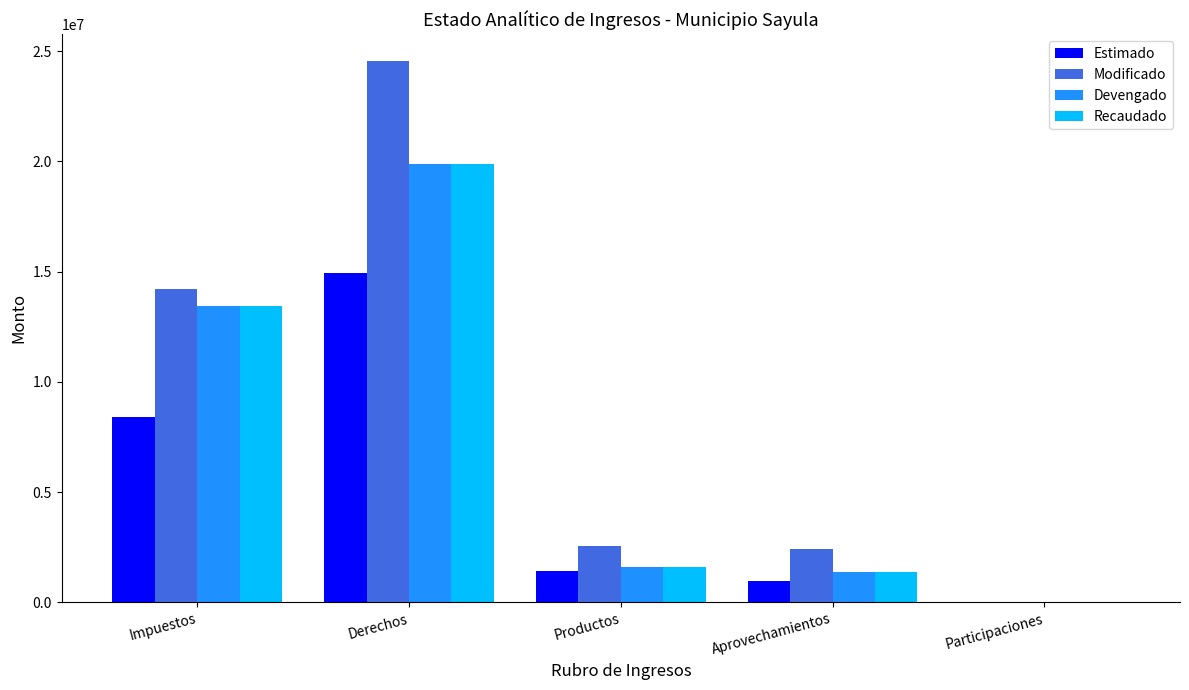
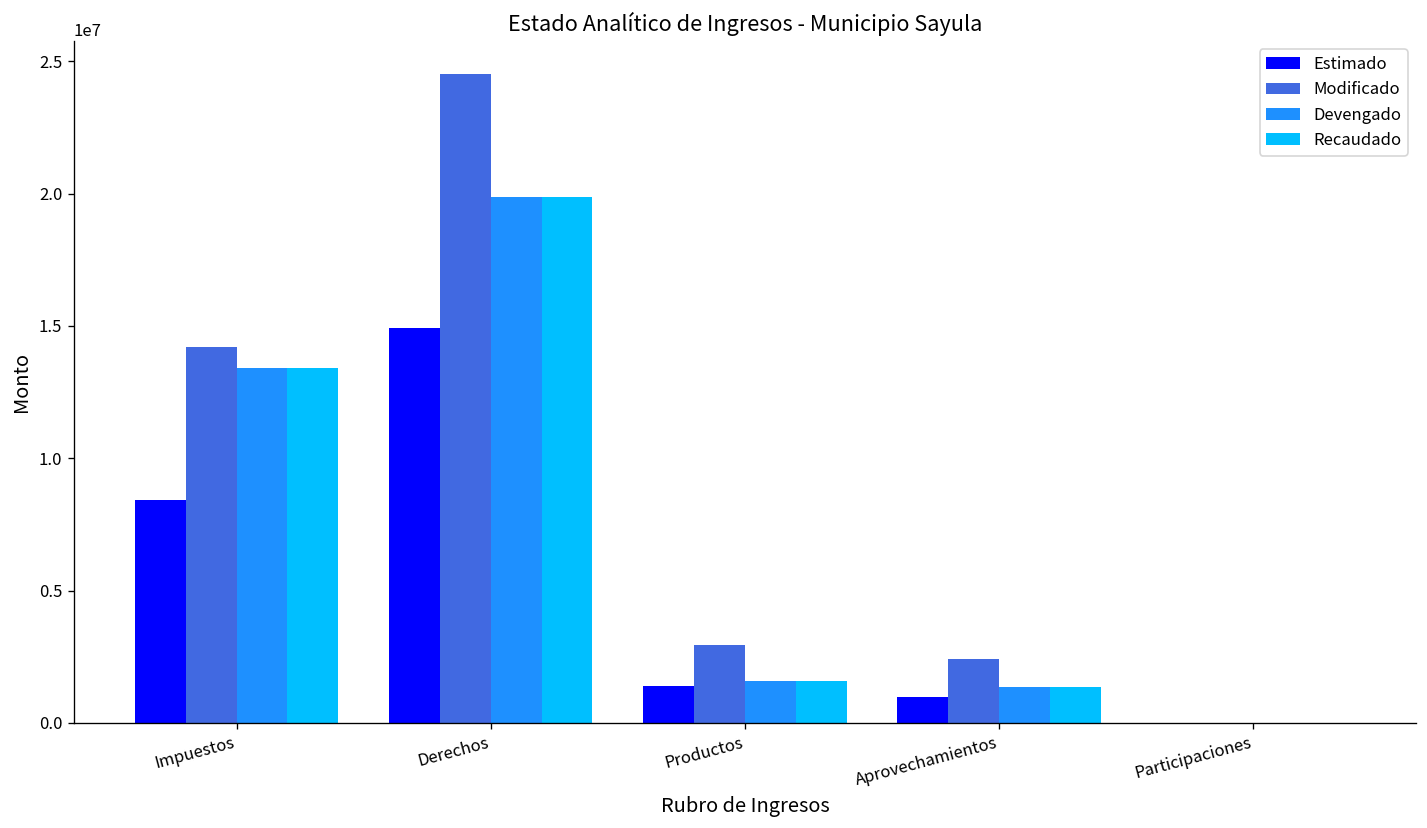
  {
    "Estimado": {
      "Impuestos": 8400000,
      "Derechos": 14900000,
      "Productos": 1400000,
      "Aprovechamientos": 1000000,
      "Participaciones": 0
    },
    "Modificado": {
      "Impuestos": 14200000,
      "Derechos": 24500000,
-     "Productos": 2600000,
+     "Productos": 3000000,
      "Aprovechamientos": 2400000,
      "Participaciones": 0
    }
  }
